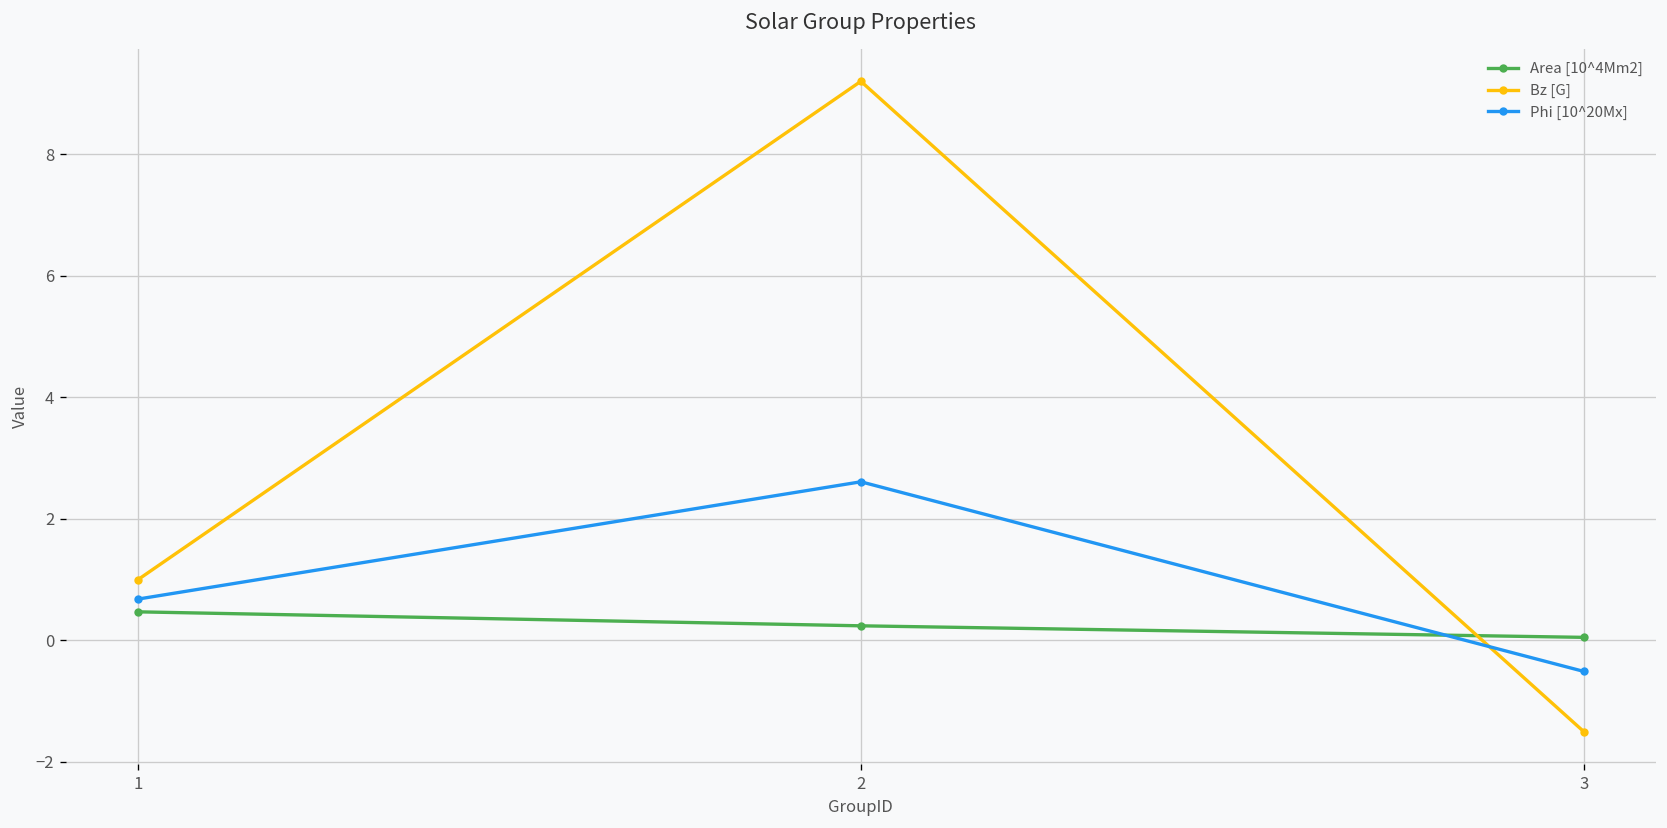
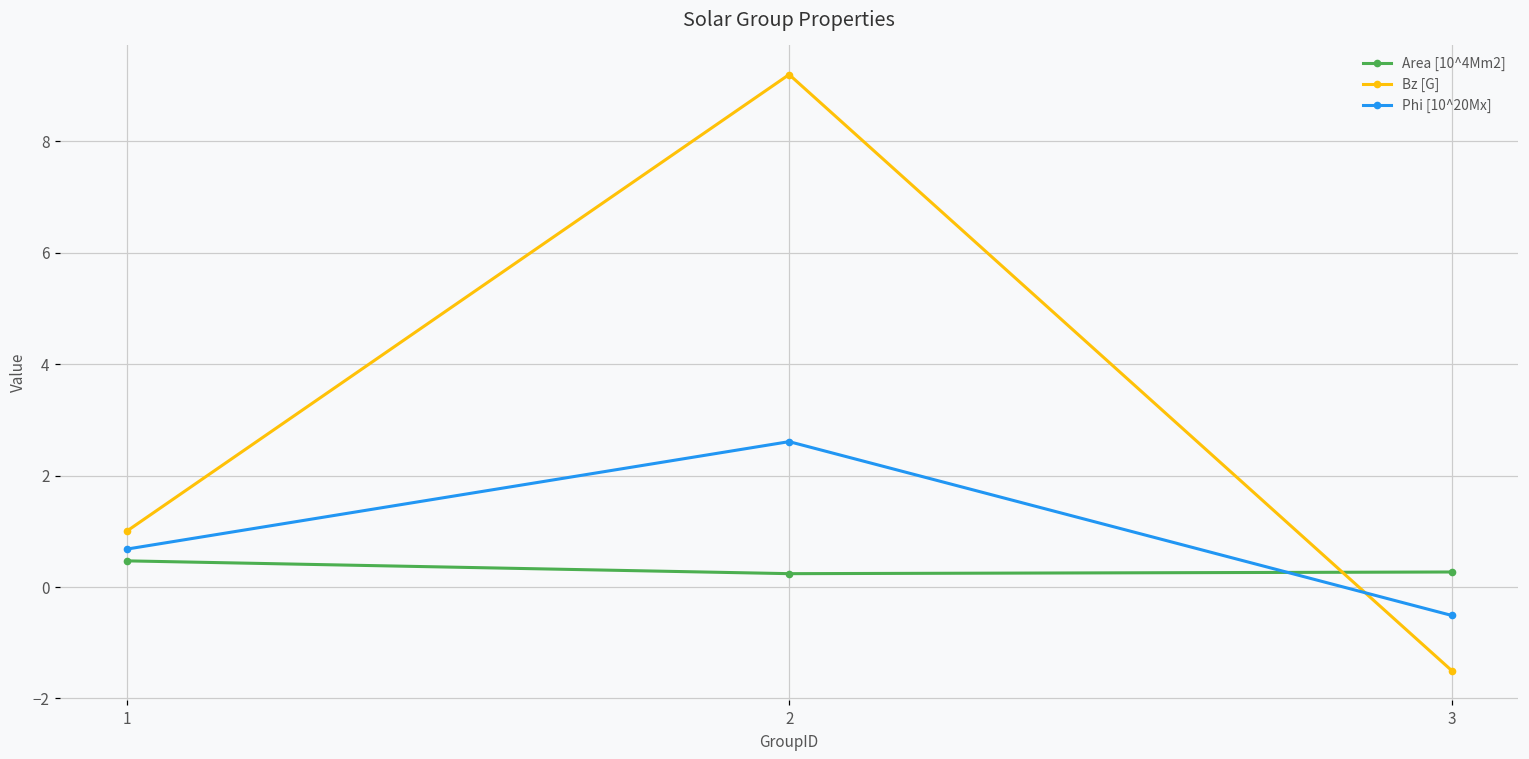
  {
    "Area [10^4Mm2]": {
      "1": 0.5,
      "2": 0.2,
-     "3": 0.1
+     "3": 0.3
    },
    "Bz [G]": {
      "1": 1.0,
      "2": 9.2,
      "3": -1.5
    },
    "Phi [10^20Mx]": {
      "1": 0.7,
      "2": 2.6,
      "3": -0.5
    }
  }
